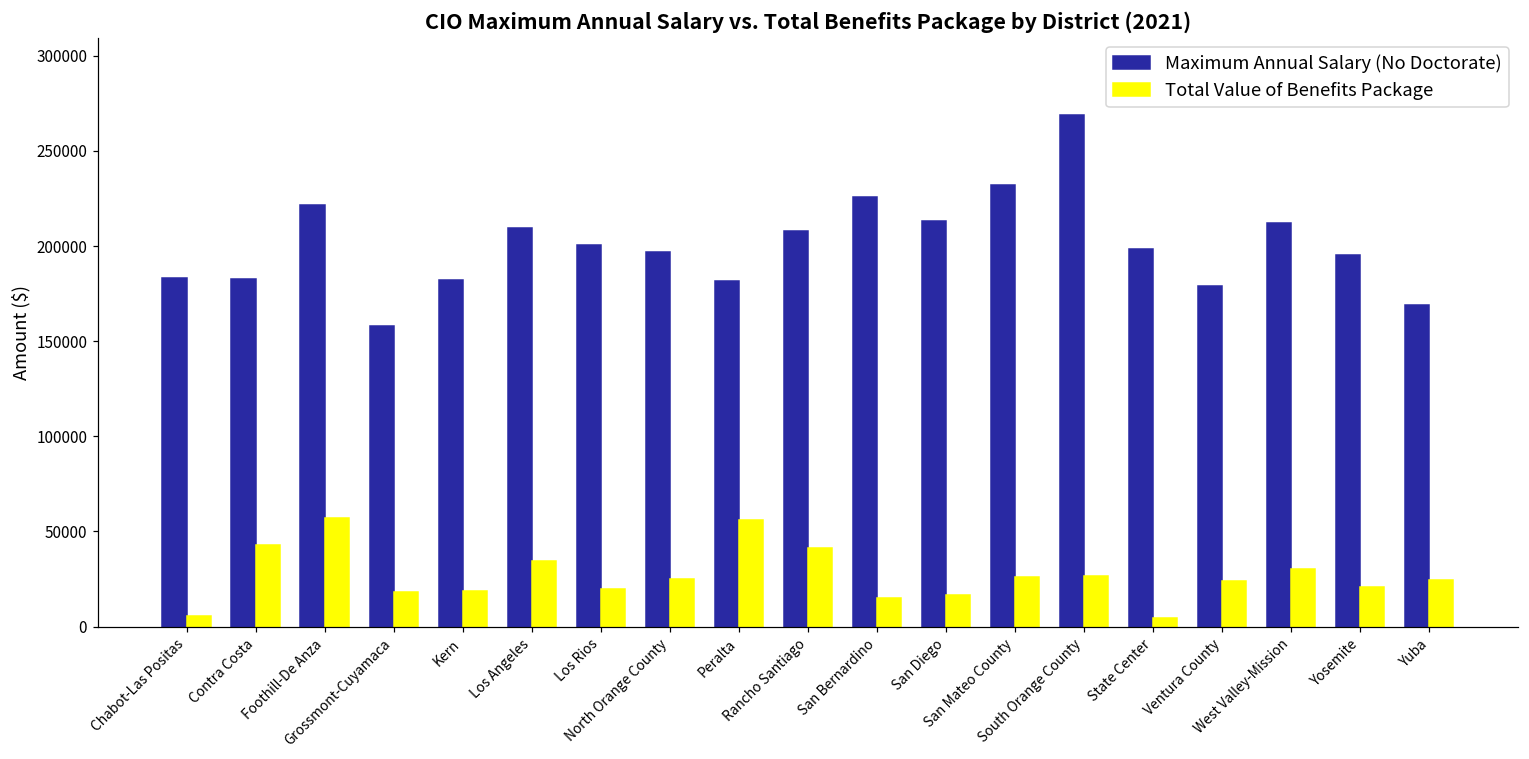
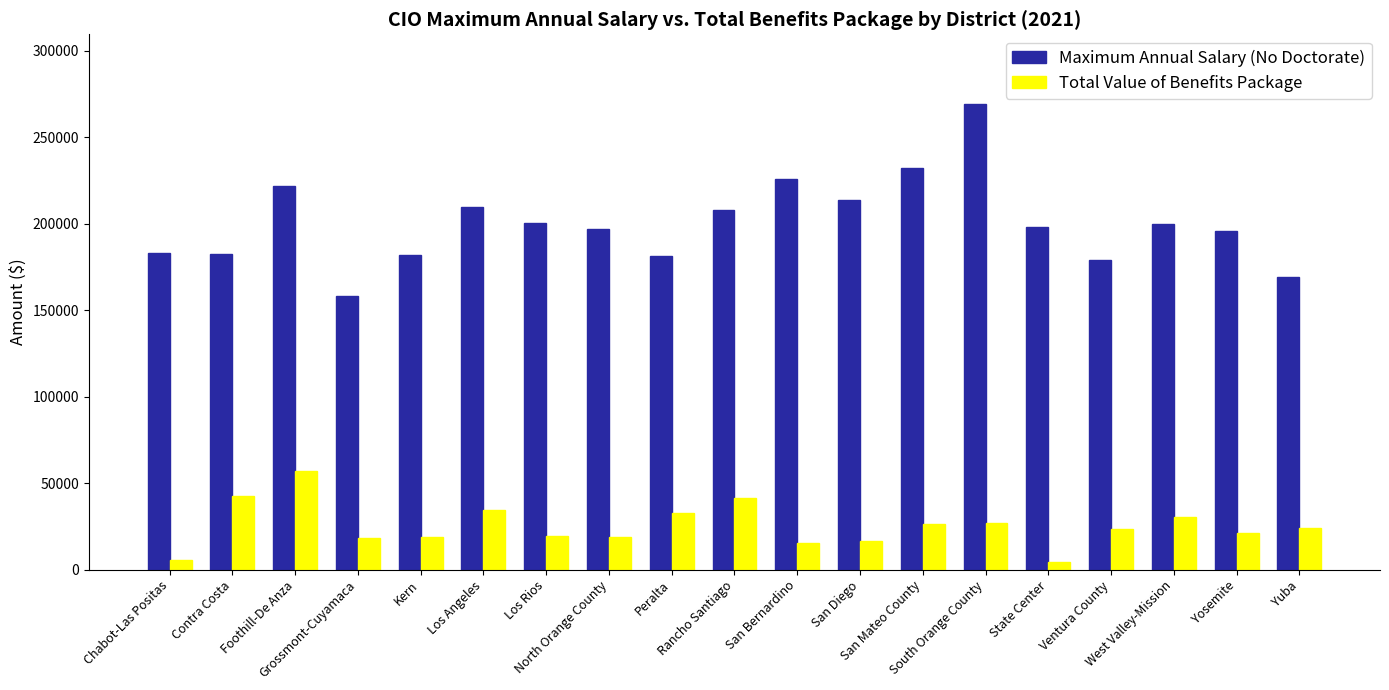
  {
    "Maximum Annual Salary (No Doctorate)": {
      "Chabot-Las Positas": 183000,
      "Contra Costa": 183000,
      "Foothill-De Anza": 222000,
      "Grossmont-Cuyamaca": 158000,
      "Kern": 182000,
      "Los Angeles": 209000,
      "Los Rios": 201000,
      "North Orange County": 197000,
      "Peralta": 182000,
      "Rancho Santiago": 208000,
      "San Bernardino": 226000,
      "San Diego": 213000,
      "San Mateo County": 232000,
      "South Orange County": 269000,
      "State Center": 198000,
      "Ventura County": 179000,
-     "West Valley-Mission": 212000,
+     "West Valley-Mission": 200000,
      "Yosemite": 196000,
      "Yuba": 169000
    },
    "Total Value of Benefits Package": {
      "Chabot-Las Positas": 5000,
      "Contra Costa": 43000,
      "Foothill-De Anza": 57000,
      "Grossmont-Cuyamaca": 18000,
      "Kern": 19000,
      "Los Angeles": 35000,
      "Los Rios": 20000,
-     "North Orange County": 25000,
-     "Peralta": 56000,
+     "North Orange County": 19000,
+     "Peralta": 33000,
      "Rancho Santiago": 42000,
      "San Bernardino": 15000,
      "San Diego": 17000,
      "San Mateo County": 26000,
      "South Orange County": 27000,
      "State Center": 4000,
      "Ventura County": 24000,
      "West Valley-Mission": 30000,
      "Yosemite": 21000,
      "Yuba": 24000
    }
  }
